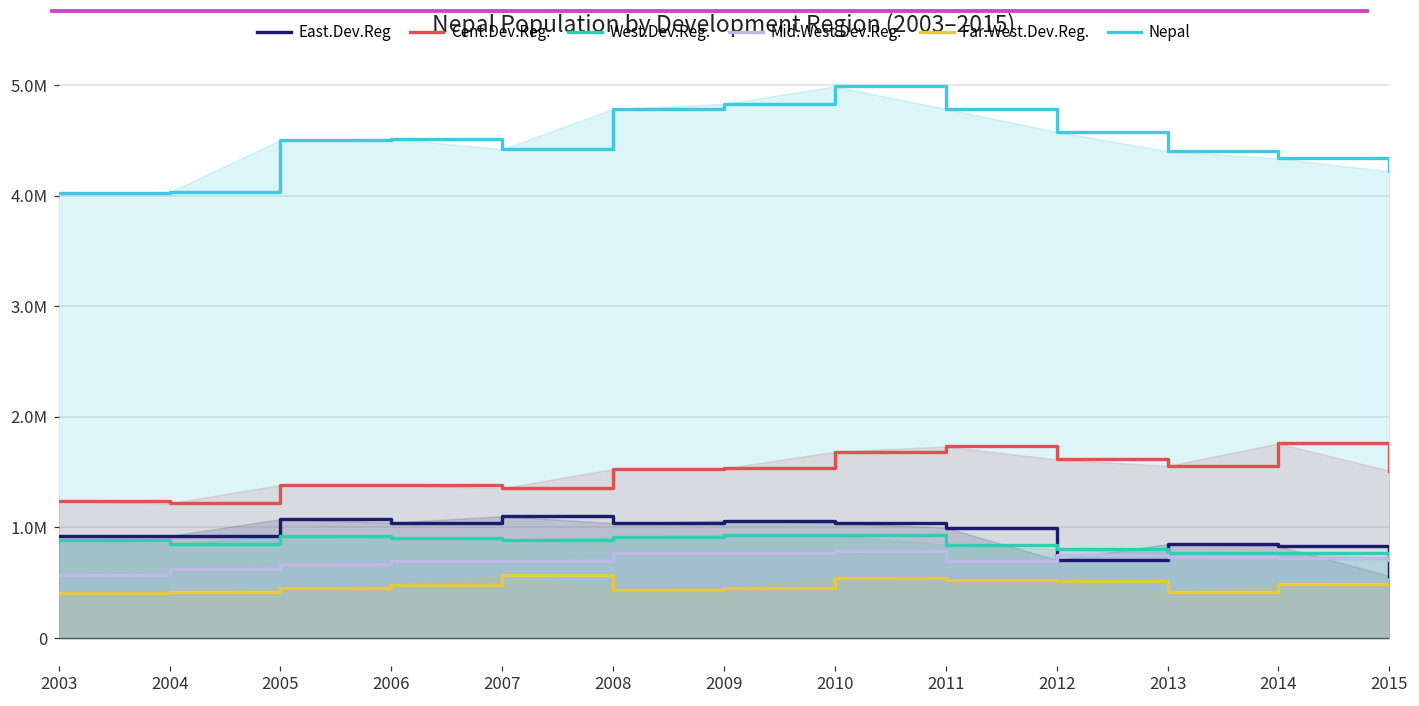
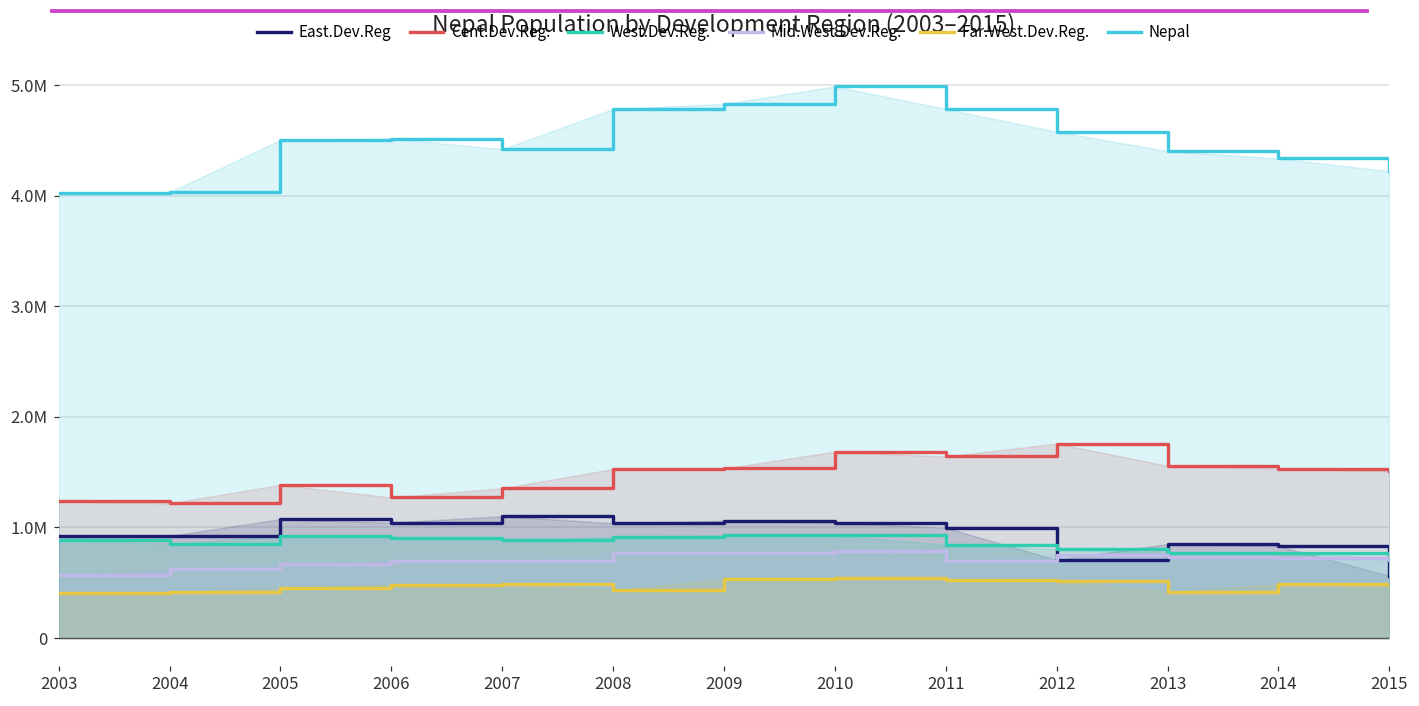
  {
    "East.Dev.Reg": {
      "2003": 930000,
      "2004": 920000,
      "2005": 1080000,
      "2006": 1040000,
      "2007": 1100000,
      "2008": 1040000,
      "2009": 1060000,
      "2010": 1040000,
      "2011": 1000000,
      "2012": 710000,
      "2013": 850000,
      "2014": 830000,
      "2015": 560000
    },
    "Cent.Dev.Reg.": {
      "2003": 1240000,
      "2004": 1220000,
      "2005": 1380000,
-     "2006": 1380000,
+     "2006": 1270000,
      "2007": 1350000,
      "2008": 1530000,
      "2009": 1530000,
      "2010": 1680000,
-     "2011": 1730000,
-     "2012": 1610000,
+     "2011": 1640000,
+     "2012": 1760000,
      "2013": 1560000,
-     "2014": 1760000,
+     "2014": 1530000,
      "2015": 1510000
    },
    "Mid.West.Dev.Reg.": {
      "2003": 570000,
      "2004": 620000,
      "2005": 670000,
      "2006": 700000,
      "2007": 690000,
      "2008": 760000,
      "2009": 770000,
      "2010": 790000,
      "2011": 690000,
      "2012": 750000,
      "2013": 730000,
      "2014": 720000,
      "2015": 700000
    },
    "Far.West.Dev.Reg.": {
      "2003": 410000,
      "2004": 420000,
      "2005": 450000,
      "2006": 480000,
-     "2007": 570000,
+     "2007": 490000,
      "2008": 430000,
-     "2009": 450000,
+     "2009": 530000,
      "2010": 540000,
      "2011": 520000,
      "2012": 520000,
      "2013": 420000,
      "2014": 490000,
      "2015": 470000
    }
  }
